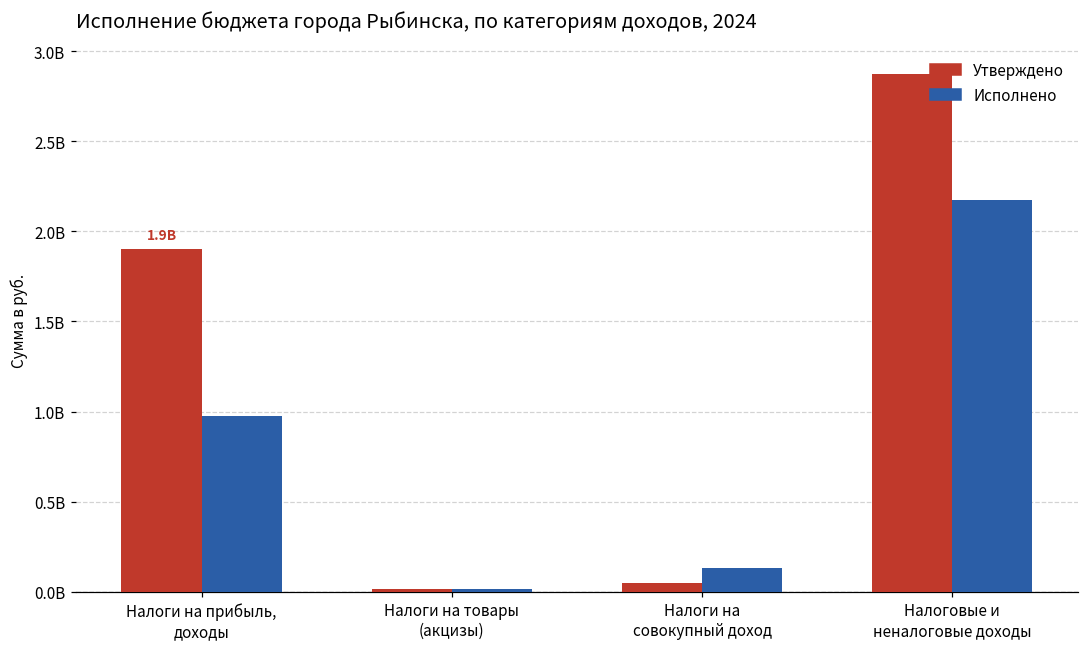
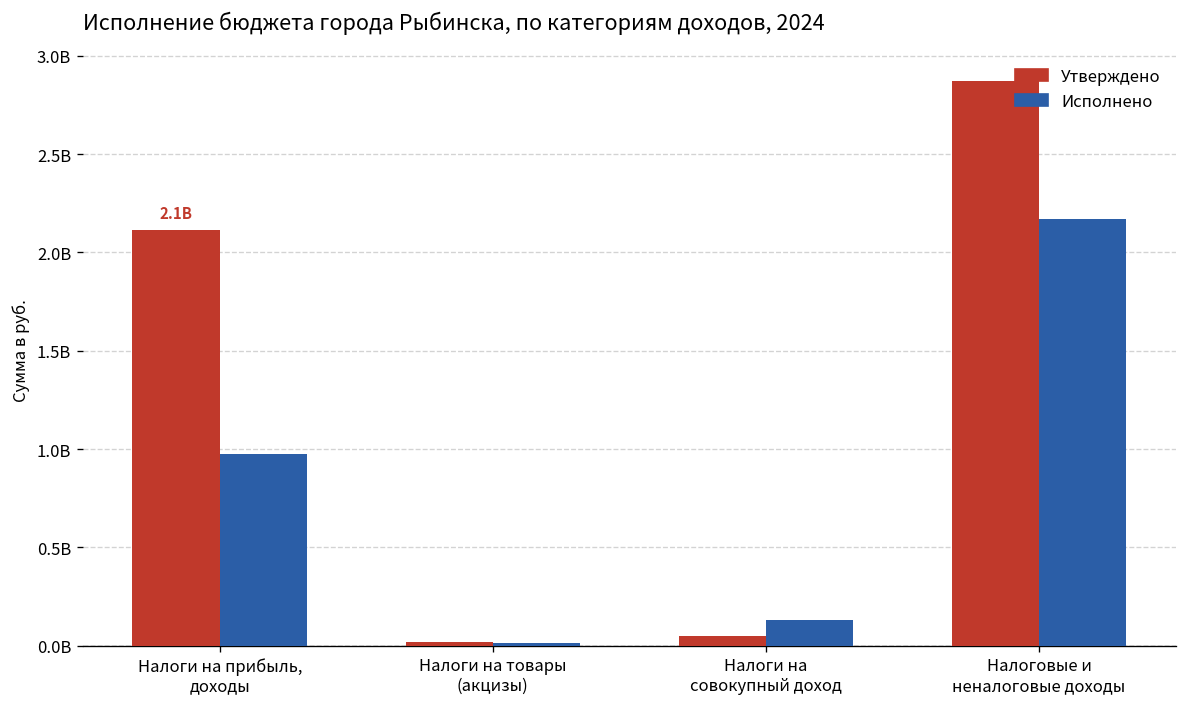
  {
    "Утверждено": {
-     "Налоги на прибыль, доходы": "1.9B"
+     "Налоги на прибыль, доходы": "2.1B"
    },
    "Исполнено": {
      "Налоги на прибыль, доходы": "970000000",
      "Налоги на товары (акцизы)": "20000000",
      "Налоги на совокупный доход": "130000000",
      "Налоговые и неналоговые доходы": "2170000000"
    }
  }
